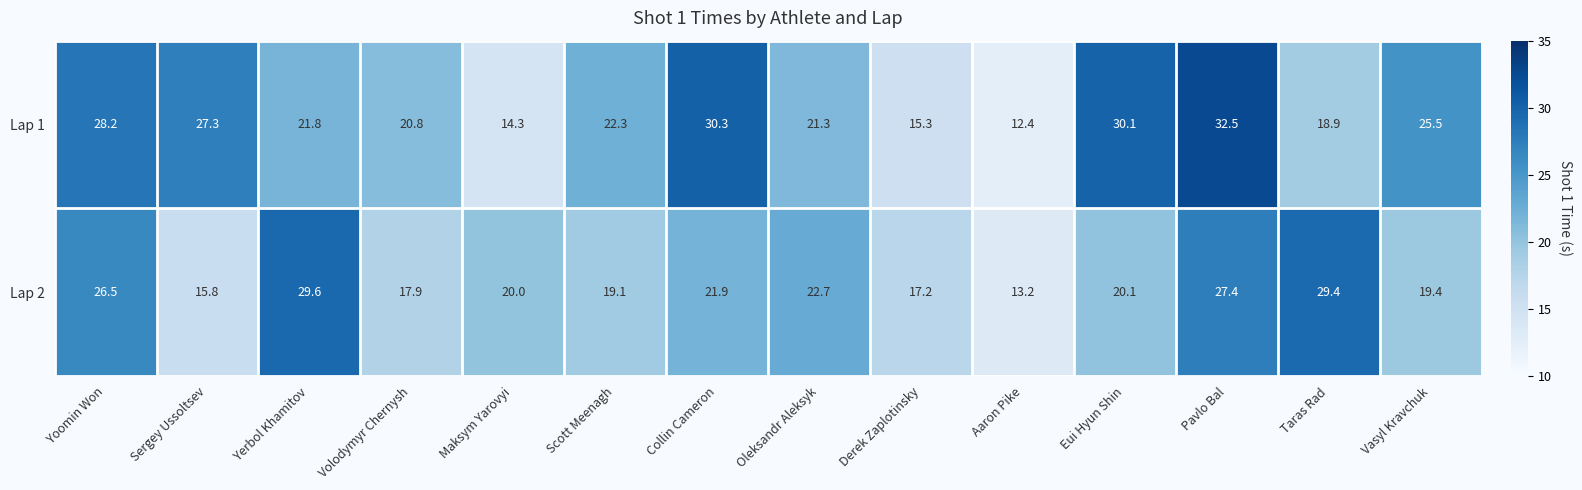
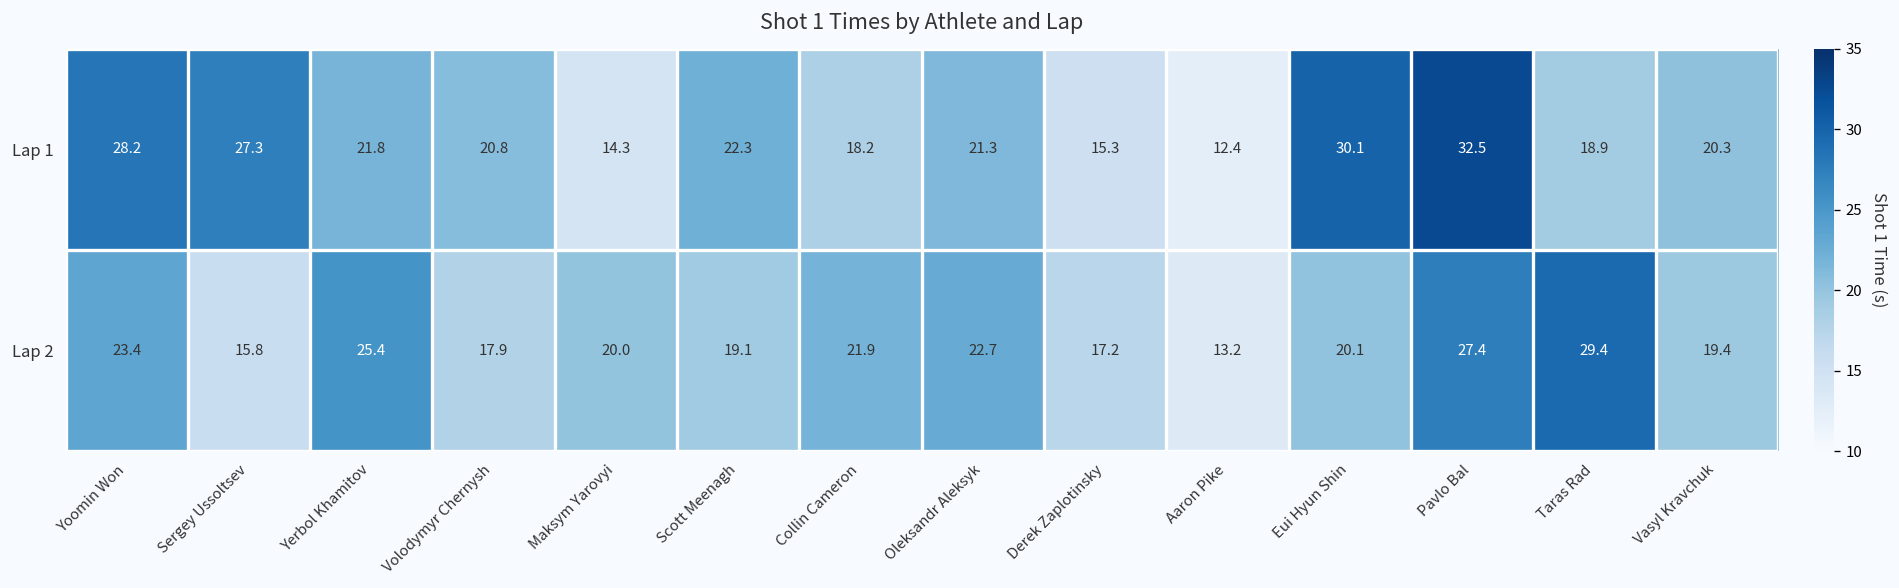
  {
    "Lap 1": {
      "Yoomin Won": 28.2,
      "Sergey Ussoltsev": 27.3,
      "Yerbol Khamitov": 21.8,
      "Volodymyr Chernysh": 20.8,
      "Maksym Yarovyi": 14.3,
      "Scott Meenagh": 22.3,
-     "Collin Cameron": 30.3,
+     "Collin Cameron": 18.2,
      "Oleksandr Aleksyk": 21.3,
      "Derek Zaplotinsky": 15.3,
      "Aaron Pike": 12.4,
      "Eui Hyun Shin": 30.1,
      "Pavlo Bal": 32.5,
      "Taras Rad": 18.9,
-     "Vasyl Kravchuk": 25.5
+     "Vasyl Kravchuk": 20.3
    },
    "Lap 2": {
-     "Yoomin Won": 26.5,
+     "Yoomin Won": 23.4,
      "Sergey Ussoltsev": 15.8,
-     "Yerbol Khamitov": 29.6,
+     "Yerbol Khamitov": 25.4,
      "Volodymyr Chernysh": 17.9,
      "Maksym Yarovyi": 20.0,
      "Scott Meenagh": 19.1,
      "Collin Cameron": 21.9,
      "Oleksandr Aleksyk": 22.7,
      "Derek Zaplotinsky": 17.2,
      "Aaron Pike": 13.2,
      "Eui Hyun Shin": 20.1,
      "Pavlo Bal": 27.4,
      "Taras Rad": 29.4,
      "Vasyl Kravchuk": 19.4
    }
  }
